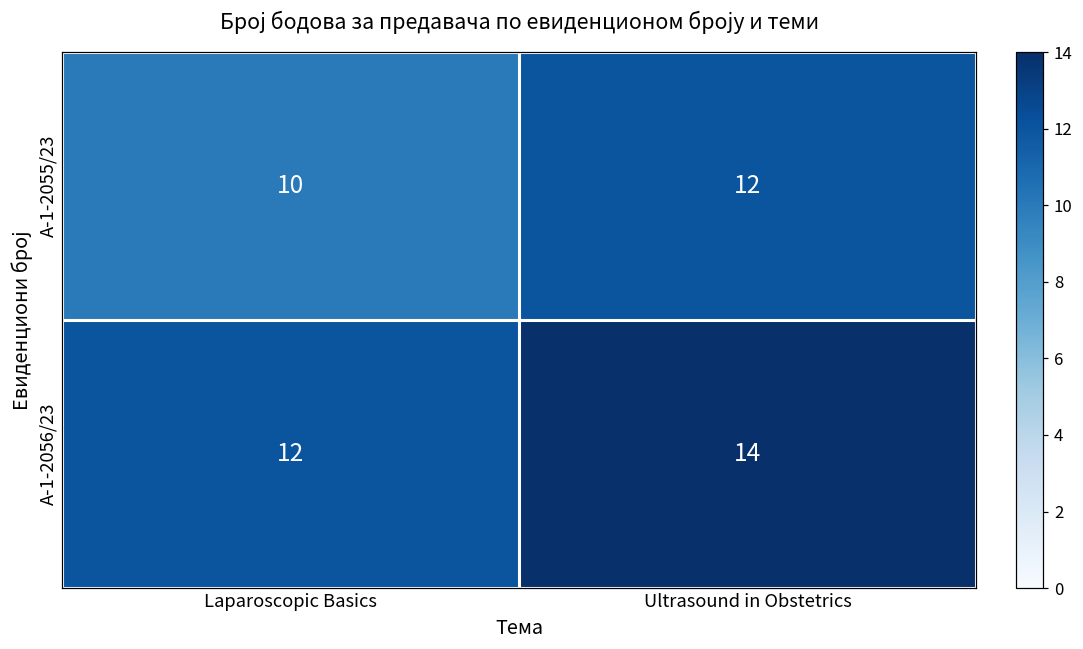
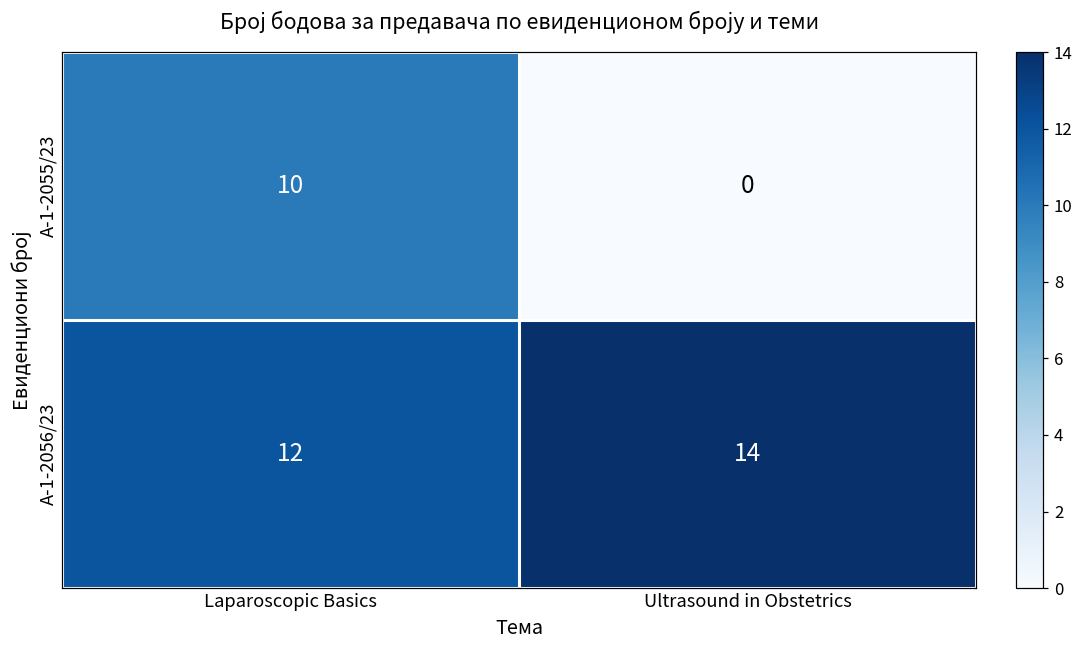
  {
    "А-1-2055/23": {
      "Laparoscopic Basics": 10,
-     "Ultrasound in Obstetrics": 12
+     "Ultrasound in Obstetrics": 0
    },
    "А-1-2056/23": {
      "Laparoscopic Basics": 12,
      "Ultrasound in Obstetrics": 14
    }
  }
